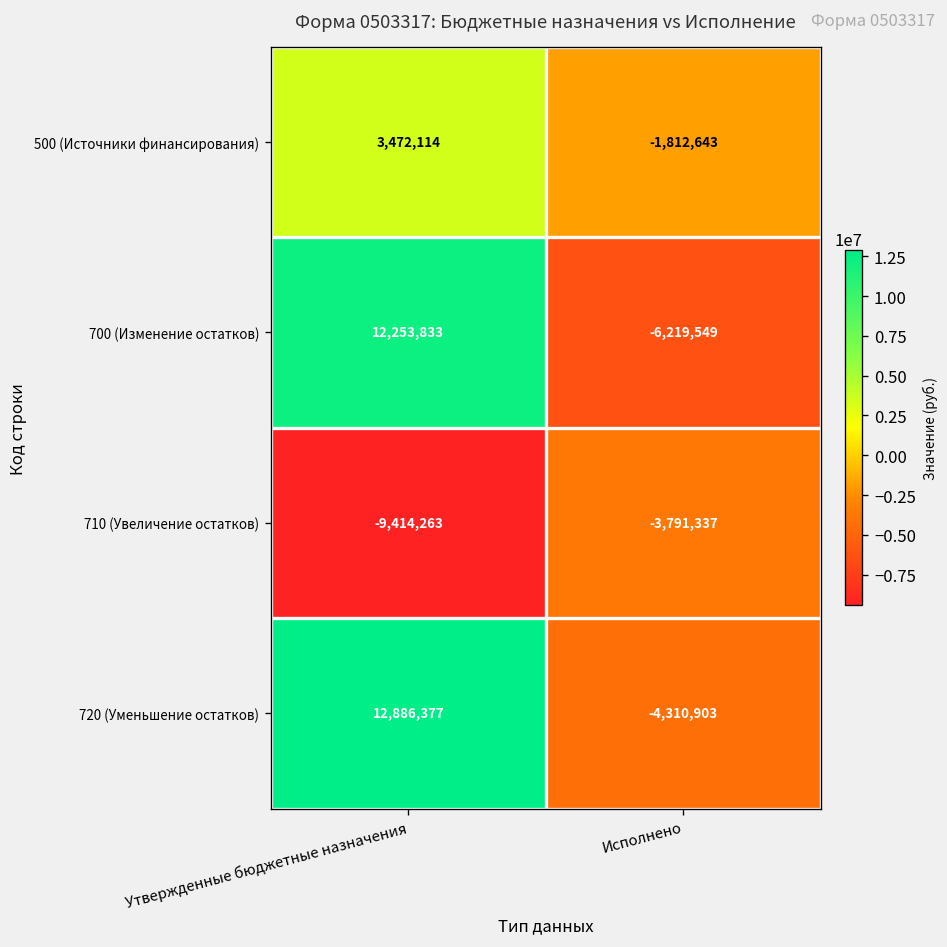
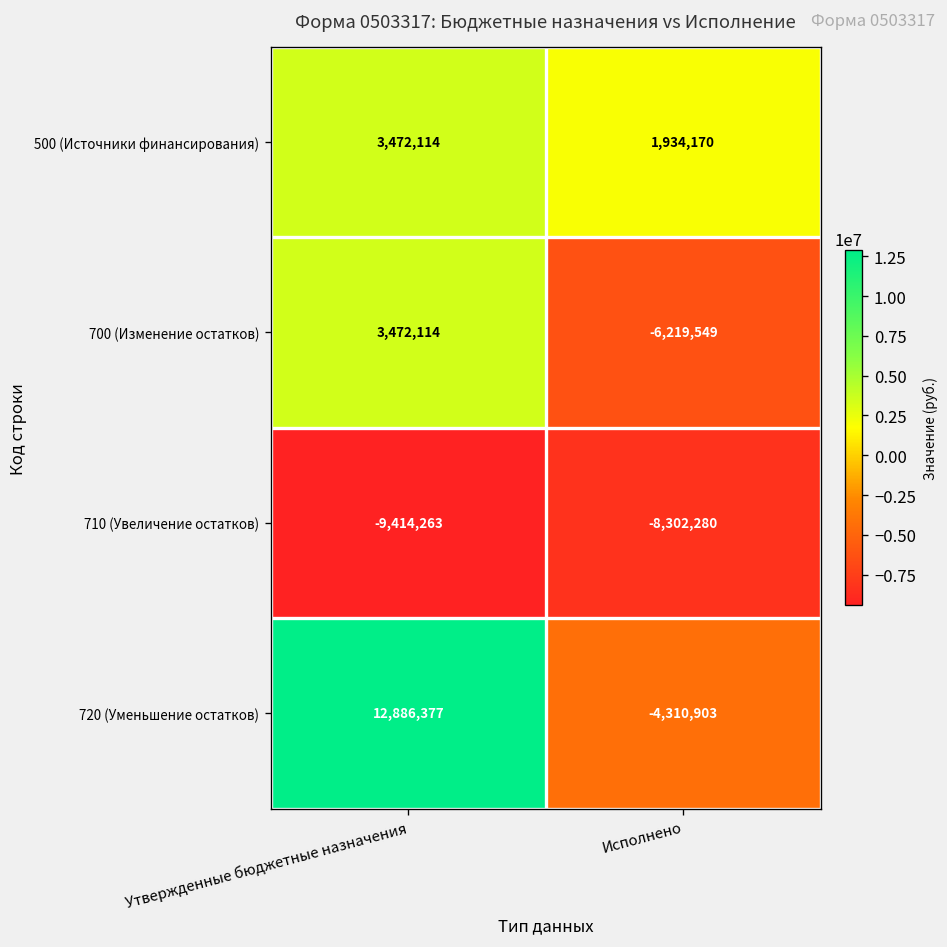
  {
    "500 (Источники финансирования)": {
      "Утвержденные бюджетные назначения": "3,472,114",
-     "Исполнено": "-1,812,643"
+     "Исполнено": "1,934,170"
    },
    "700 (Изменение остатков)": {
-     "Утвержденные бюджетные назначения": "12,253,833",
+     "Утвержденные бюджетные назначения": "3,472,114",
      "Исполнено": "-6,219,549"
    },
    "710 (Увеличение остатков)": {
      "Утвержденные бюджетные назначения": "-9,414,263",
-     "Исполнено": "-3,791,337"
+     "Исполнено": "-8,302,280"
    },
    "720 (Уменьшение остатков)": {
      "Утвержденные бюджетные назначения": "12,886,377",
      "Исполнено": "-4,310,903"
    }
  }
